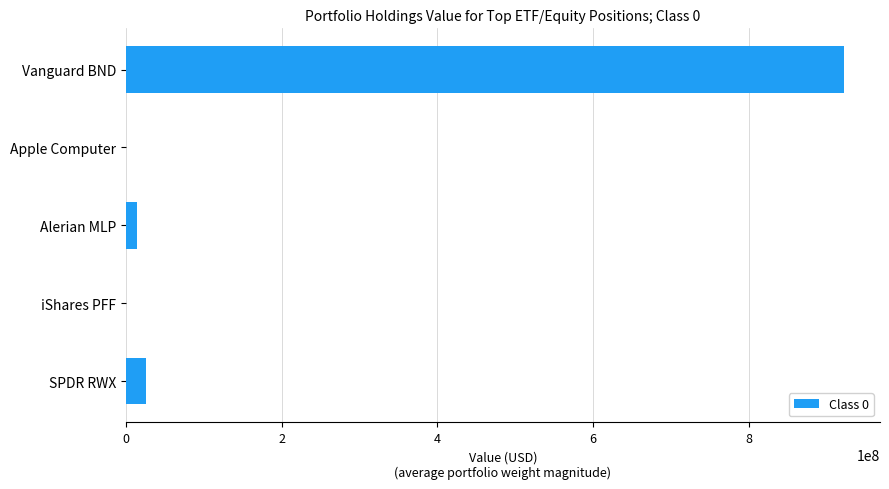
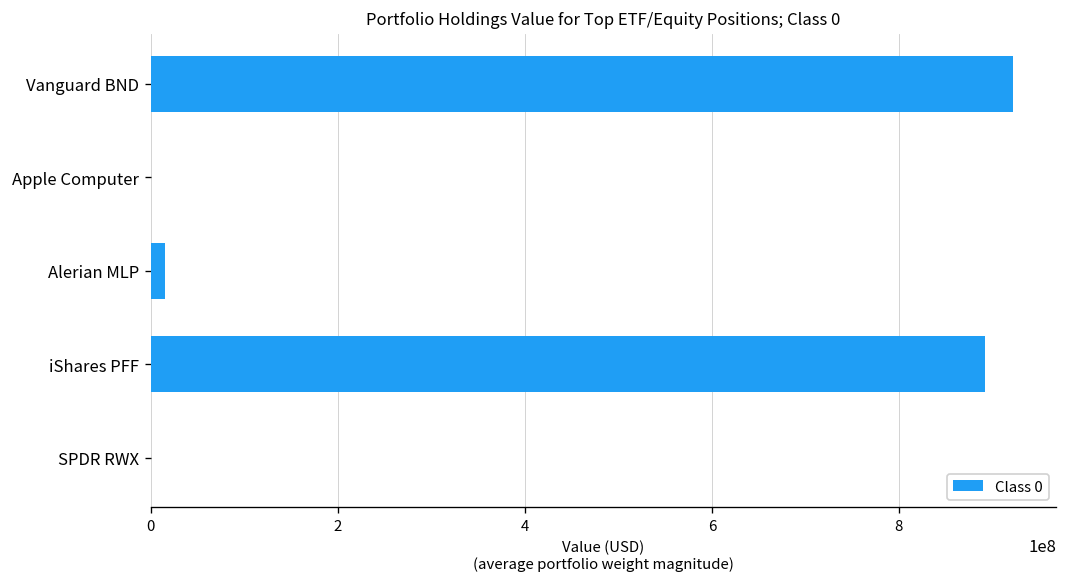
  {
    "Vanguard BND": 920000000,
    "Alerian MLP": 20000000,
-   "iShares PFF": 0,
-   "SPDR RWX": 30000000
+   "iShares PFF": 890000000,
+   "SPDR RWX": 0
  }
